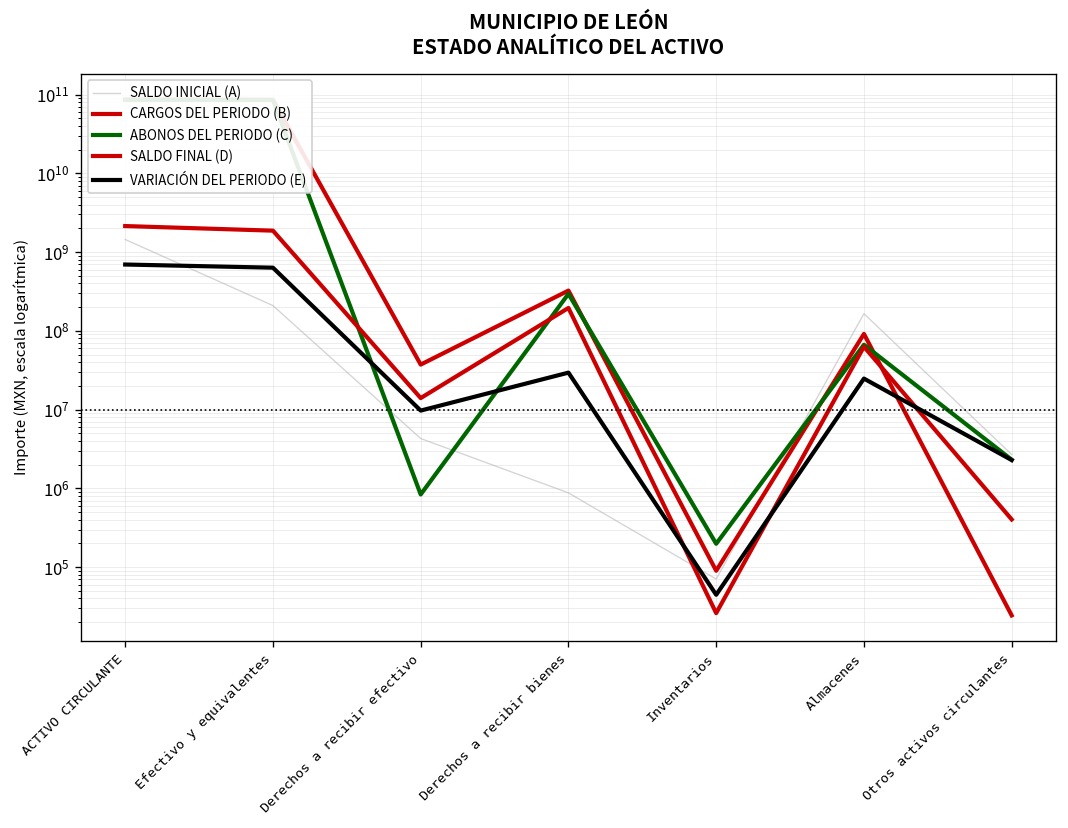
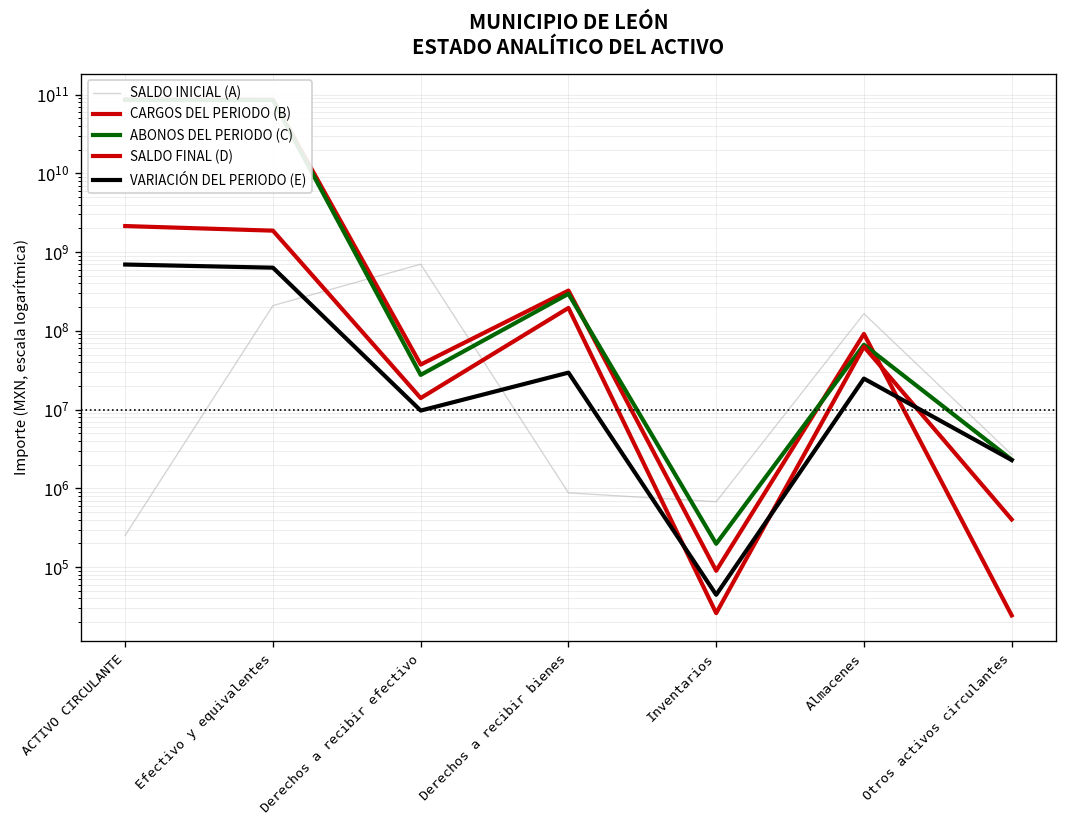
  {
    "SALDO INICIAL (A)": {
-     "ACTIVO CIRCULANTE": 1400000000,
+     "ACTIVO CIRCULANTE": 250000,
      "Efectivo y equivalentes": 210000000,
-     "Derechos a recibir efectivo": 4000000,
+     "Derechos a recibir efectivo": 700000000,
      "Derechos a recibir bienes": 900000,
-     "Inventarios": 70000,
+     "Inventarios": 700000,
      "Almacenes": 170000000,
      "Otros activos circulantes": 2700000
    },
    "ABONOS DEL PERIODO (C)": {
-     "Derechos a recibir efectivo": 800000,
+     "Derechos a recibir efectivo": 28000000,
      "Derechos a recibir bienes": 300000000,
      "Inventarios": 200000
    },
    "VARIACIÓN DEL PERIODO (E)": {
      "ACTIVO CIRCULANTE": 700000000,
      "Efectivo y equivalentes": 600000000,
      "Derechos a recibir efectivo": 10000000,
      "Derechos a recibir bienes": 30000000,
      "Inventarios": 40000,
      "Almacenes": 25000000
    }
  }
